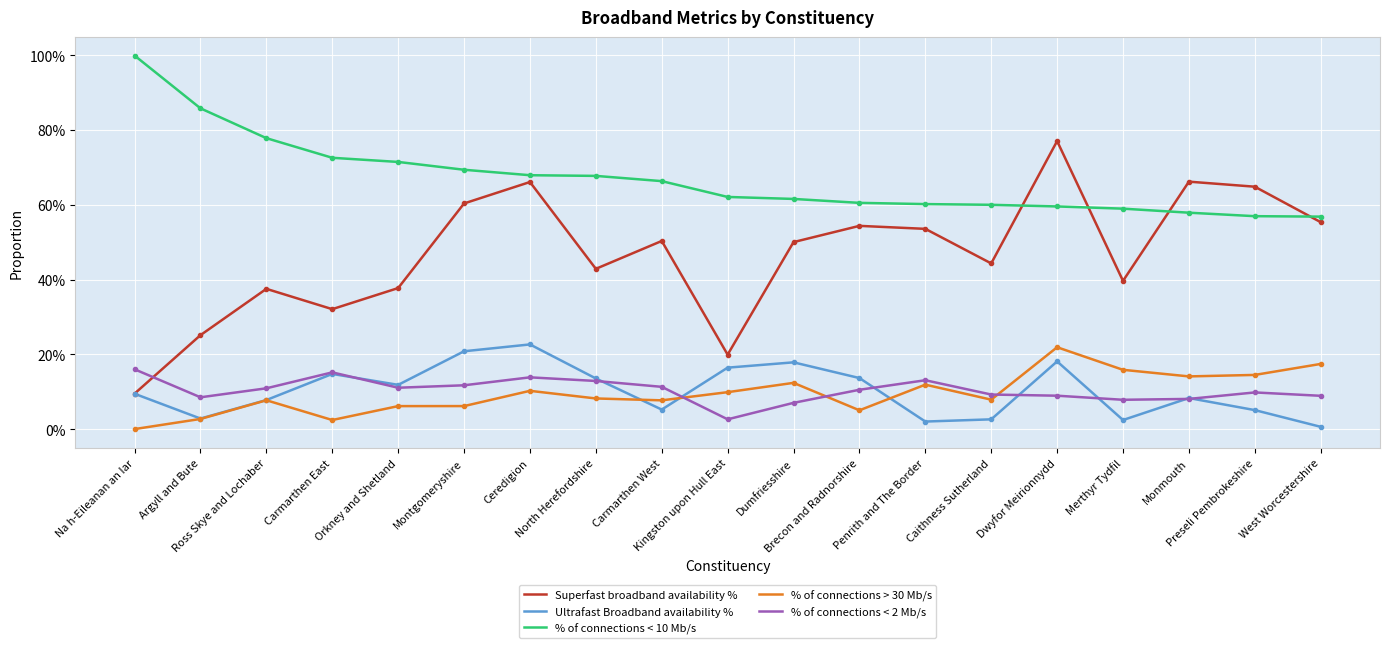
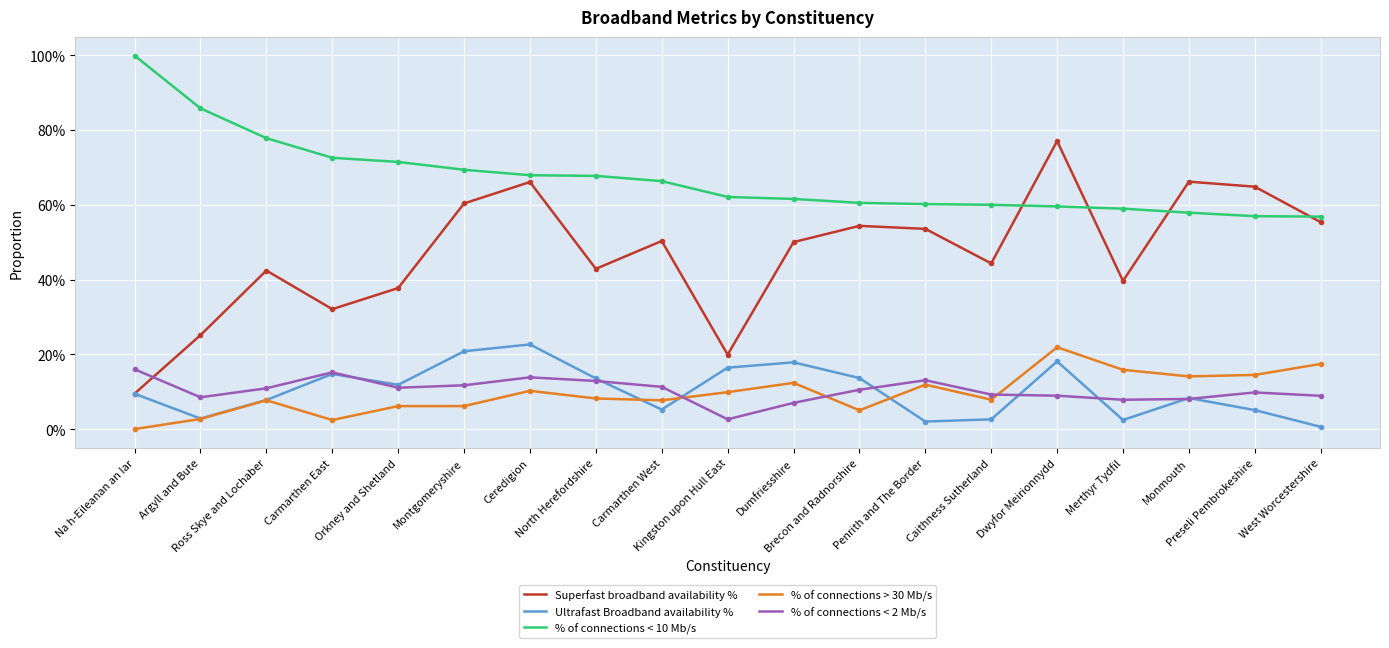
  {
    "Superfast broadband availability %": {
      "Argyll and Bute": "25%",
-     "Ross Skye and Lochaber": "38%",
+     "Ross Skye and Lochaber": "42%",
      "Carmarthen East": "32%",
      "Orkney and Shetland": "38%",
      "Montgomeryshire": "60%",
      "Ceredigion": "66%",
      "North Herefordshire": "43%",
      "Carmarthen West": "50%",
      "Kingston upon Hull East": "20%",
      "Dumfriesshire": "50%",
      "Brecon and Radnorshire": "54%",
      "Penrith and The Border": "54%",
      "Caithness Sutherland": "44%",
      "Dwyfor Meirionnydd": "77%",
      "Merthyr Tydfil": "40%",
      "Monmouth": "66%",
      "Preseli Pembrokeshire": "65%",
      "West Worcestershire": "55%"
    },
    "Ultrafast Broadband availability %": {
      "Orkney and Shetland": "12%",
      "Montgomeryshire": "21%",
      "Ceredigion": "23%",
      "Carmarthen West": "5%",
      "Kingston upon Hull East": "16%",
      "Dumfriesshire": "18%",
      "Brecon and Radnorshire": "14%",
      "Penrith and The Border": "2%",
      "Caithness Sutherland": "3%",
      "Dwyfor Meirionnydd": "18%",
      "Merthyr Tydfil": "2%",
      "Preseli Pembrokeshire": "5%",
      "West Worcestershire": "1%"
    },
    "% of connections < 10 Mb/s": {
      "Na h-Eileanan an Iar": "100%",
      "Argyll and Bute": "86%",
      "Ross Skye and Lochaber": "78%",
      "Carmarthen East": "73%",
      "Orkney and Shetland": "71%",
      "Montgomeryshire": "69%",
      "Ceredigion": "68%",
      "North Herefordshire": "68%",
      "Carmarthen West": "66%",
      "Kingston upon Hull East": "62%",
      "Dumfriesshire": "62%",
      "Brecon and Radnorshire": "61%",
      "Penrith and The Border": "60%",
      "Caithness Sutherland": "60%",
      "Dwyfor Meirionnydd": "60%",
      "Merthyr Tydfil": "59%",
      "Monmouth": "58%",
      "Preseli Pembrokeshire": "57%",
      "West Worcestershire": "57%"
    },
    "% of connections > 30 Mb/s": {
      "Na h-Eileanan an Iar": "0%",
      "Carmarthen East": "2%",
      "Orkney and Shetland": "6%",
      "Montgomeryshire": "6%",
      "Ceredigion": "10%",
      "North Herefordshire": "8%",
      "Carmarthen West": "8%",
      "Kingston upon Hull East": "10%",
      "Dumfriesshire": "12%",
      "Brecon and Radnorshire": "5%",
      "Penrith and The Border": "12%",
      "Caithness Sutherland": "8%",
      "Dwyfor Meirionnydd": "22%",
      "Merthyr Tydfil": "16%",
      "Monmouth": "14%",
      "Preseli Pembrokeshire": "15%",
      "West Worcestershire": "17%"
    },
    "% of connections < 2 Mb/s": {
      "Na h-Eileanan an Iar": "16%",
      "Argyll and Bute": "9%",
      "Ross Skye and Lochaber": "11%",
      "Orkney and Shetland": "11%",
      "Montgomeryshire": "12%",
      "Ceredigion": "14%",
      "Carmarthen West": "11%",
      "Kingston upon Hull East": "3%",
      "Dumfriesshire": "7%",
      "Brecon and Radnorshire": "11%",
      "Penrith and The Border": "13%",
      "Caithness Sutherland": "9%",
      "Dwyfor Meirionnydd": "9%",
      "Merthyr Tydfil": "8%",
      "Preseli Pembrokeshire": "10%",
      "West Worcestershire": "9%"
    }
  }
